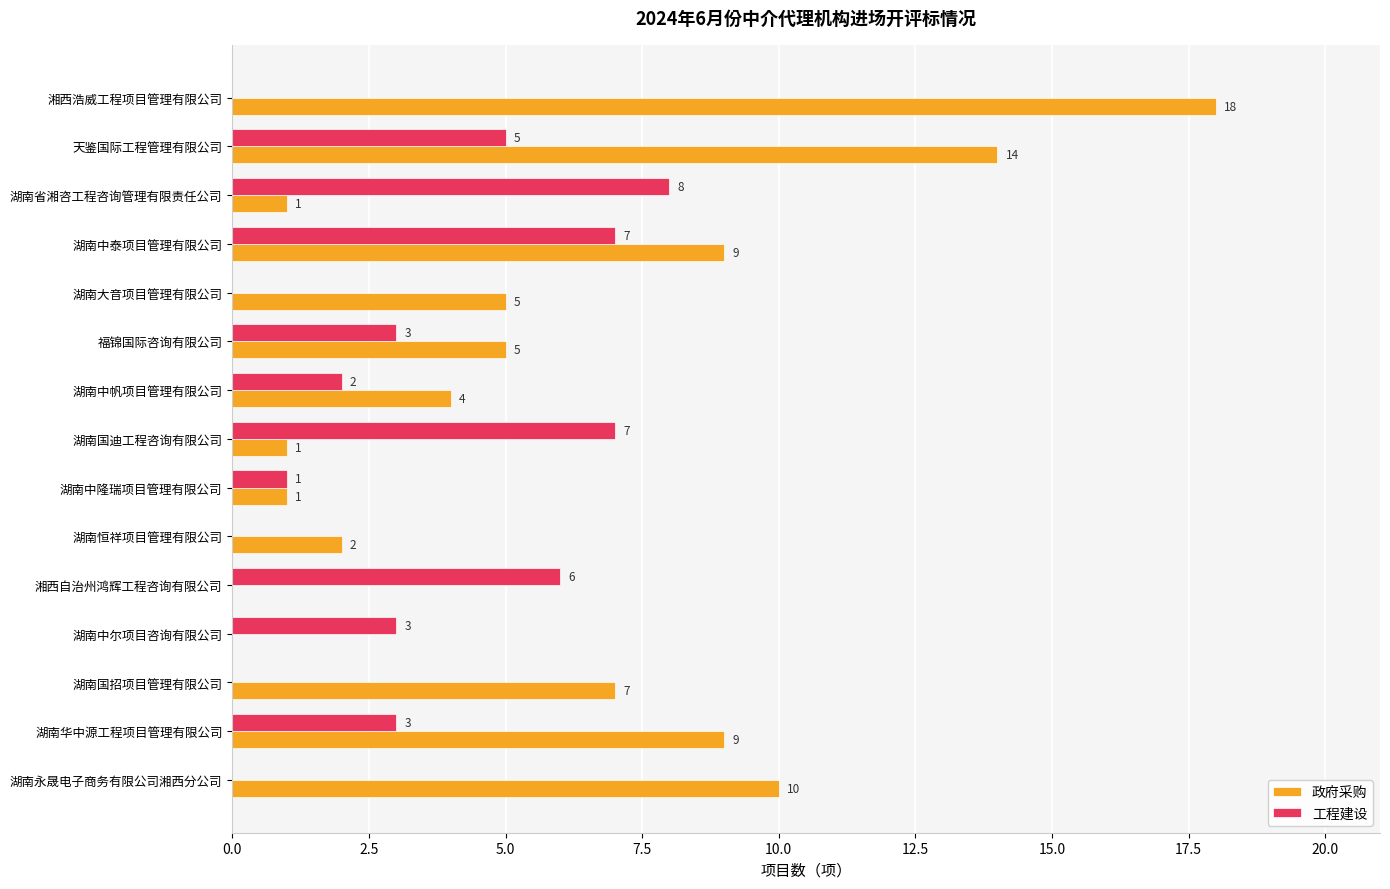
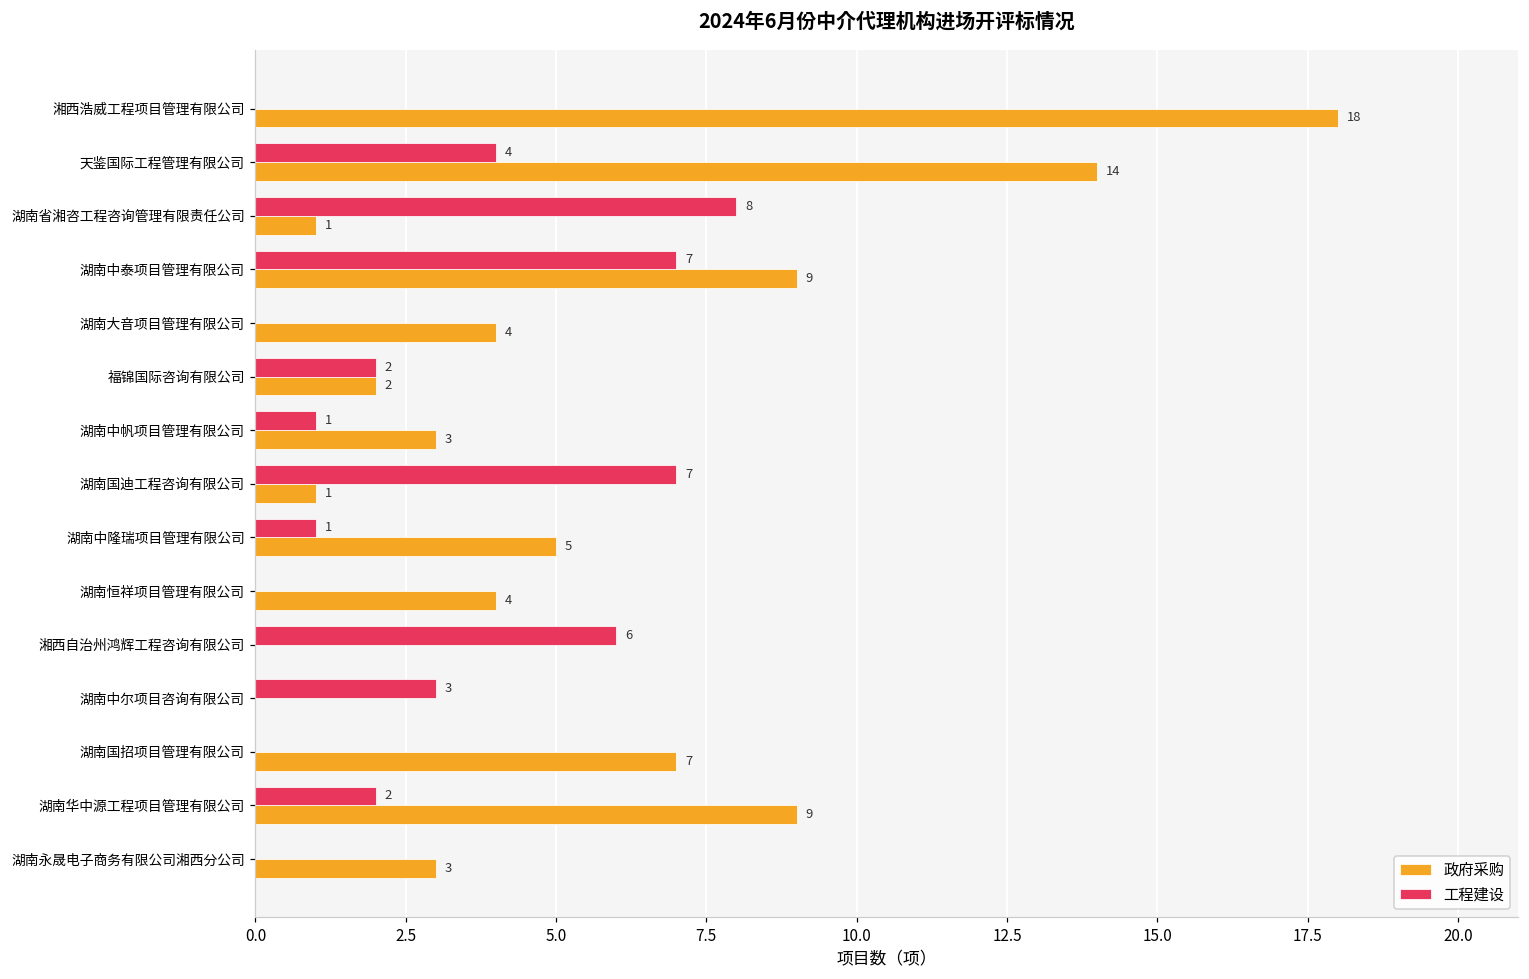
  {
    "政府采购": {
      "湘西浩威工程项目管理有限公司": 18,
      "天鉴国际工程管理有限公司": 14,
      "湖南省湘咨工程咨询管理有限责任公司": 1,
      "湖南中泰项目管理有限公司": 9,
-     "湖南大音项目管理有限公司": 5,
-     "福锦国际咨询有限公司": 5,
-     "湖南中帆项目管理有限公司": 4,
+     "湖南大音项目管理有限公司": 4,
+     "福锦国际咨询有限公司": 2,
+     "湖南中帆项目管理有限公司": 3,
      "湖南国迪工程咨询有限公司": 1,
-     "湖南中隆瑞项目管理有限公司": 1,
-     "湖南恒祥项目管理有限公司": 2,
+     "湖南中隆瑞项目管理有限公司": 5,
+     "湖南恒祥项目管理有限公司": 4,
      "湖南国招项目管理有限公司": 7,
      "湖南华中源工程项目管理有限公司": 9,
-     "湖南永晟电子商务有限公司湘西分公司": 10
+     "湖南永晟电子商务有限公司湘西分公司": 3
    },
    "工程建设": {
-     "天鉴国际工程管理有限公司": 5,
+     "天鉴国际工程管理有限公司": 4,
      "湖南省湘咨工程咨询管理有限责任公司": 8,
      "湖南中泰项目管理有限公司": 7,
-     "福锦国际咨询有限公司": 3,
-     "湖南中帆项目管理有限公司": 2,
+     "福锦国际咨询有限公司": 2,
+     "湖南中帆项目管理有限公司": 1,
      "湖南国迪工程咨询有限公司": 7,
      "湖南中隆瑞项目管理有限公司": 1,
      "湘西自治州鸿辉工程咨询有限公司": 6,
      "湖南中尔项目咨询有限公司": 3,
-     "湖南华中源工程项目管理有限公司": 3
+     "湖南华中源工程项目管理有限公司": 2
    }
  }
